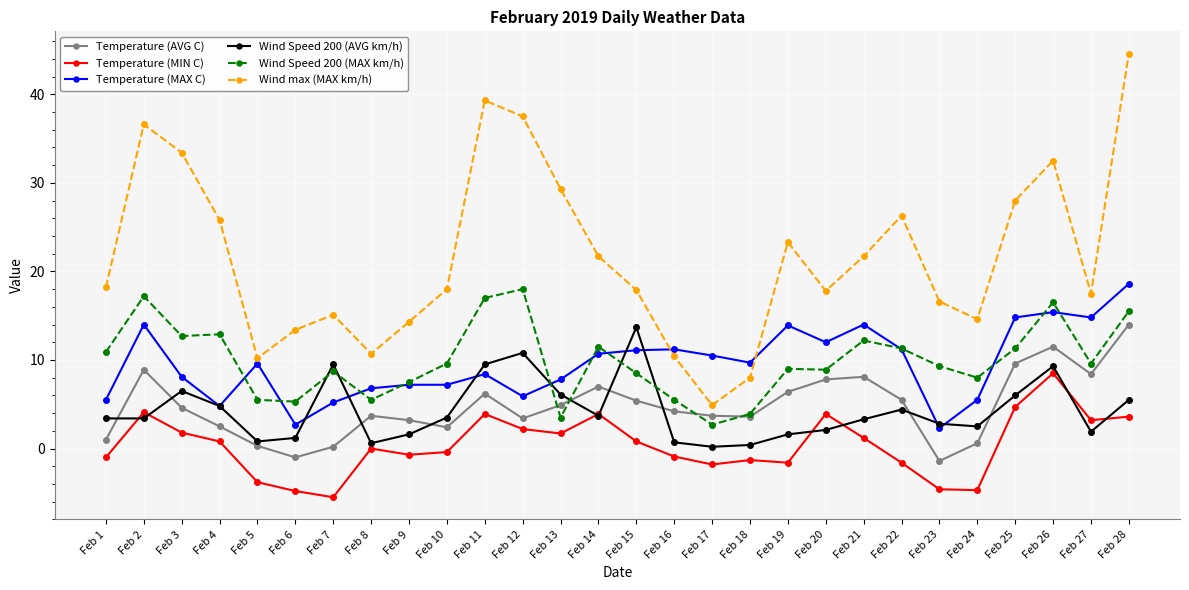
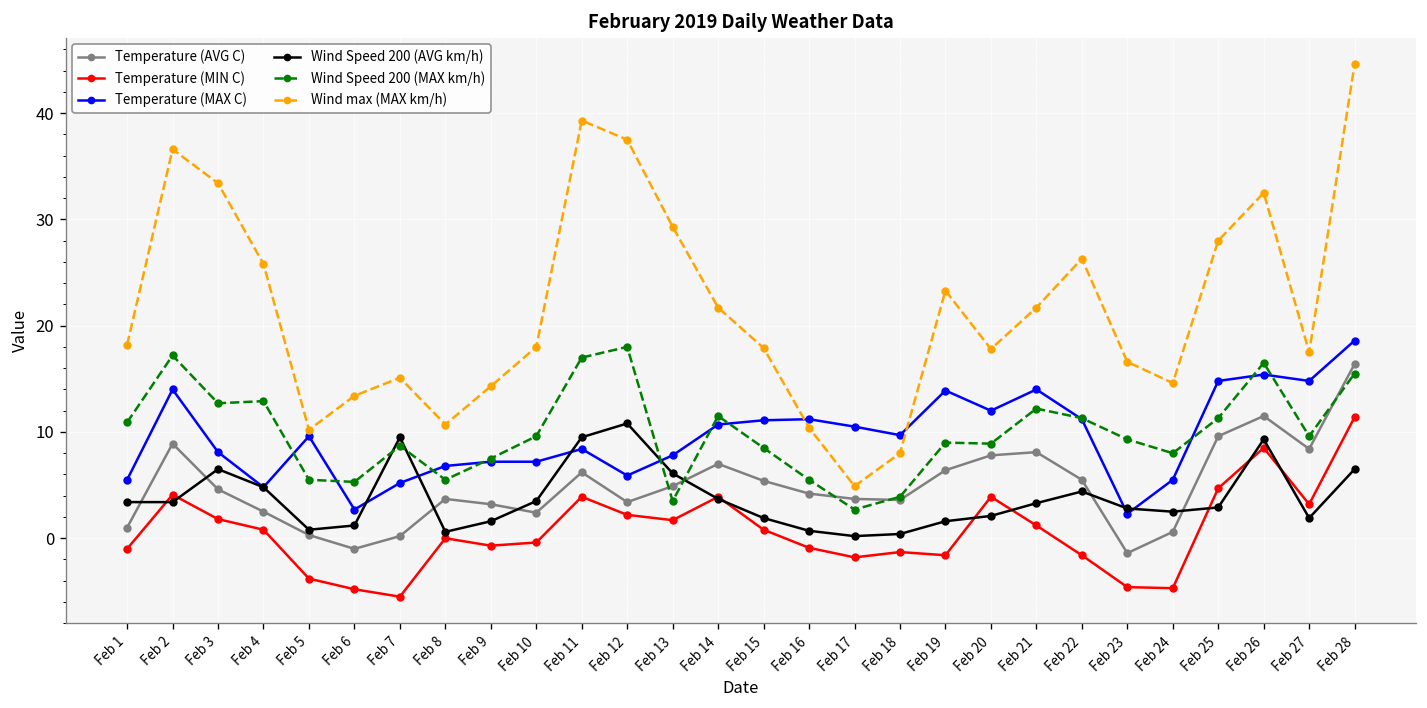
  {
    "Temperature (AVG C)": {
      "Feb 1": 1,
      "Feb 2": 9,
      "Feb 3": 5,
      "Feb 4": 3,
      "Feb 5": 0,
      "Feb 6": -1,
      "Feb 7": 0,
      "Feb 8": 4,
      "Feb 9": 3,
      "Feb 10": 2,
      "Feb 11": 6,
      "Feb 12": 3,
      "Feb 13": 5,
      "Feb 14": 7,
      "Feb 15": 5,
      "Feb 16": 4,
      "Feb 17": 4,
      "Feb 18": 4,
      "Feb 19": 6,
      "Feb 20": 8,
      "Feb 21": 8,
      "Feb 22": 6,
      "Feb 23": -1,
      "Feb 24": 1,
      "Feb 25": 10,
      "Feb 26": 12,
      "Feb 27": 8,
-     "Feb 28": 14
+     "Feb 28": 16
    },
    "Temperature (MIN C)": {
      "Feb 1": -1,
      "Feb 2": 4,
      "Feb 3": 2,
      "Feb 4": 1,
      "Feb 5": -4,
      "Feb 6": -5,
      "Feb 7": -6,
      "Feb 8": 0,
      "Feb 9": -1,
      "Feb 10": 0,
      "Feb 11": 4,
      "Feb 12": 2,
      "Feb 13": 2,
      "Feb 15": 1,
      "Feb 16": -1,
      "Feb 17": -2,
      "Feb 18": -1,
      "Feb 19": -2,
      "Feb 20": 4,
      "Feb 21": 1,
      "Feb 22": -2,
      "Feb 23": -5,
      "Feb 24": -5,
      "Feb 25": 5,
      "Feb 26": 9,
      "Feb 27": 3,
-     "Feb 28": 4
+     "Feb 28": 11
    },
    "Temperature (MAX C)": {
      "Feb 1": 6,
      "Feb 2": 14,
      "Feb 3": 8,
      "Feb 5": 10,
      "Feb 6": 3,
      "Feb 7": 5,
      "Feb 8": 7,
      "Feb 9": 7,
      "Feb 10": 7,
      "Feb 11": 8,
      "Feb 12": 6,
      "Feb 13": 8,
      "Feb 14": 11,
      "Feb 15": 11,
      "Feb 16": 11,
      "Feb 17": 11,
      "Feb 18": 10,
      "Feb 19": 14,
      "Feb 20": 12,
      "Feb 21": 14,
      "Feb 23": 2,
      "Feb 24": 6,
      "Feb 25": 15,
      "Feb 26": 15,
      "Feb 27": 15,
      "Feb 28": 19
    },
    "Wind Speed 200 (AVG km/h)": {
      "Feb 1": 3,
      "Feb 2": 3,
      "Feb 3": 7,
      "Feb 5": 1,
      "Feb 6": 1,
      "Feb 7": 10,
      "Feb 8": 1,
      "Feb 9": 2,
      "Feb 10": 4,
      "Feb 11": 10,
      "Feb 12": 11,
      "Feb 13": 6,
-     "Feb 15": 14,
+     "Feb 15": 2,
      "Feb 16": 1,
      "Feb 17": 0,
      "Feb 18": 0,
      "Feb 19": 2,
      "Feb 20": 2,
      "Feb 21": 3,
      "Feb 22": 4,
      "Feb 23": 3,
      "Feb 24": 3,
-     "Feb 25": 6,
+     "Feb 25": 3,
      "Feb 26": 9,
      "Feb 27": 2,
-     "Feb 28": 6
+     "Feb 28": 7
    },
    "Wind Speed 200 (MAX km/h)": {
      "Feb 1": 11,
      "Feb 2": 17,
      "Feb 3": 13,
      "Feb 4": 13,
      "Feb 5": 6,
      "Feb 6": 5,
      "Feb 7": 9,
      "Feb 8": 6,
      "Feb 9": 8,
      "Feb 10": 10,
      "Feb 11": 17,
      "Feb 12": 18,
      "Feb 13": 4,
      "Feb 14": 12,
      "Feb 15": 9,
      "Feb 16": 6,
      "Feb 17": 3,
      "Feb 18": 4,
      "Feb 19": 9,
      "Feb 20": 9,
      "Feb 21": 12,
      "Feb 23": 9,
      "Feb 24": 8,
      "Feb 25": 11,
      "Feb 26": 17,
      "Feb 27": 10,
      "Feb 28": 16
    },
    "Wind max (MAX km/h)": {
      "Feb 1": 18,
      "Feb 2": 37,
      "Feb 3": 33,
      "Feb 4": 26,
      "Feb 5": 10,
      "Feb 6": 13,
      "Feb 7": 15,
      "Feb 8": 11,
      "Feb 9": 14,
      "Feb 10": 18,
      "Feb 11": 39,
      "Feb 12": 38,
      "Feb 13": 29,
      "Feb 14": 22,
      "Feb 15": 18,
      "Feb 16": 10,
      "Feb 17": 5,
      "Feb 18": 8,
      "Feb 19": 23,
      "Feb 20": 18,
      "Feb 21": 22,
      "Feb 22": 26,
      "Feb 23": 17,
      "Feb 24": 15,
      "Feb 25": 28,
      "Feb 26": 33,
      "Feb 27": 18,
      "Feb 28": 45
    }
  }
